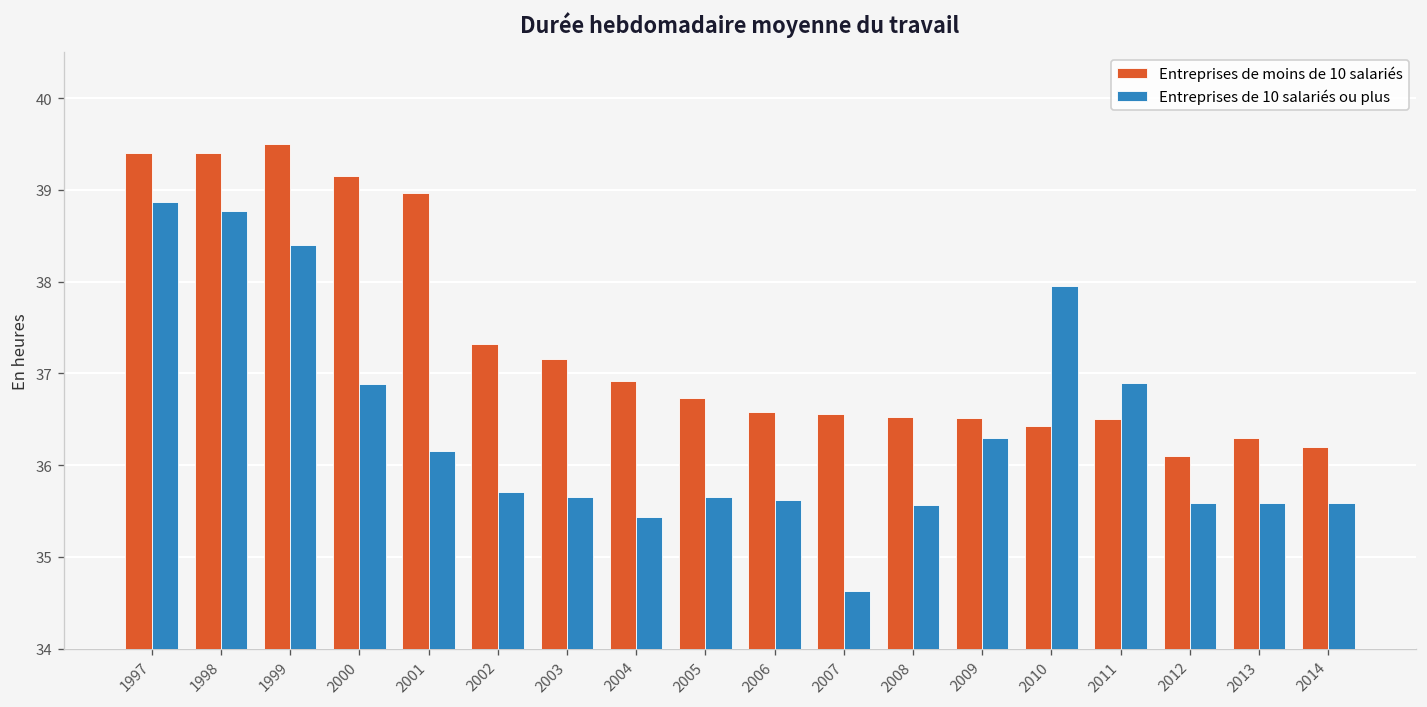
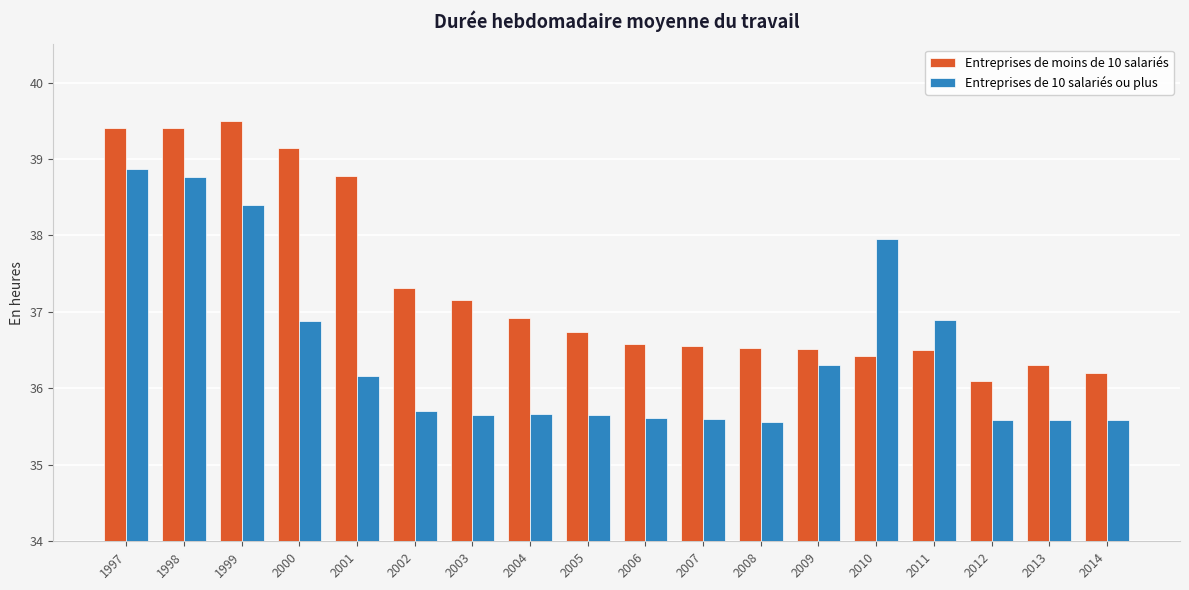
  {
    "Entreprises de moins de 10 salariés": {
      "1997": 39.4,
      "1998": 39.4,
      "1999": 39.5,
      "2000": 39.1,
-     "2001": 39.0,
+     "2001": 38.8,
      "2002": 37.3,
      "2003": 37.2,
      "2004": 36.9,
      "2005": 36.7,
      "2006": 36.6,
      "2007": 36.6,
      "2008": 36.5,
      "2009": 36.5,
      "2010": 36.4,
      "2011": 36.5,
      "2012": 36.1,
      "2013": 36.3,
      "2014": 36.2
    },
    "Entreprises de 10 salariés ou plus": {
      "1997": 38.9,
      "1998": 38.8,
      "1999": 38.4,
      "2000": 36.9,
      "2001": 36.2,
      "2002": 35.7,
      "2003": 35.7,
-     "2004": 35.4,
+     "2004": 35.7,
      "2005": 35.7,
      "2006": 35.6,
-     "2007": 34.6,
+     "2007": 35.6,
      "2008": 35.6,
      "2009": 36.3,
      "2010": 38.0,
      "2011": 36.9,
      "2012": 35.6,
      "2013": 35.6,
      "2014": 35.6
    }
  }
